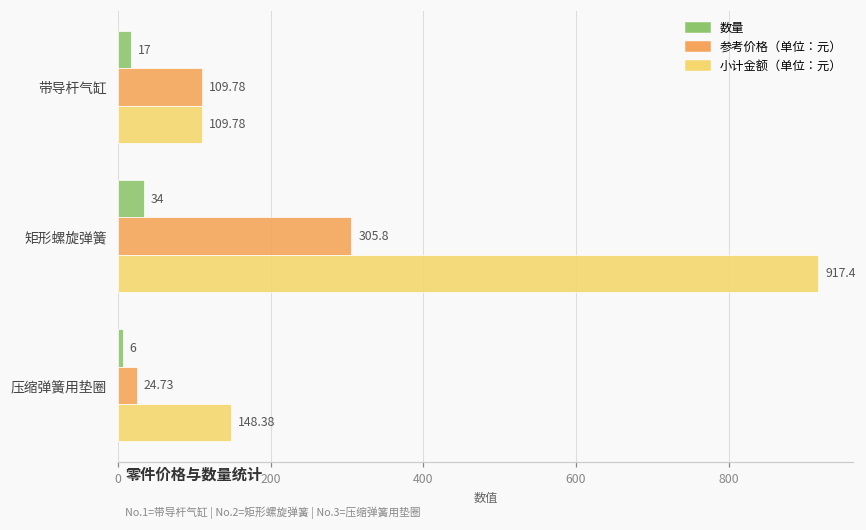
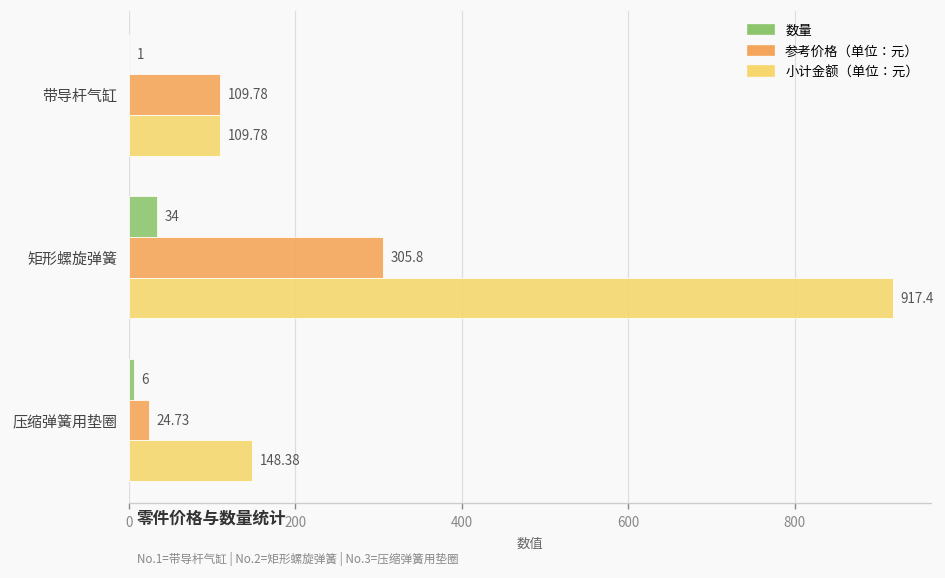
  {
    "数量": {
-     "带导杆气缸": 17,
+     "带导杆气缸": 1,
      "矩形螺旋弹簧": 34,
      "压缩弹簧用垫圈": 6
    }
  }
